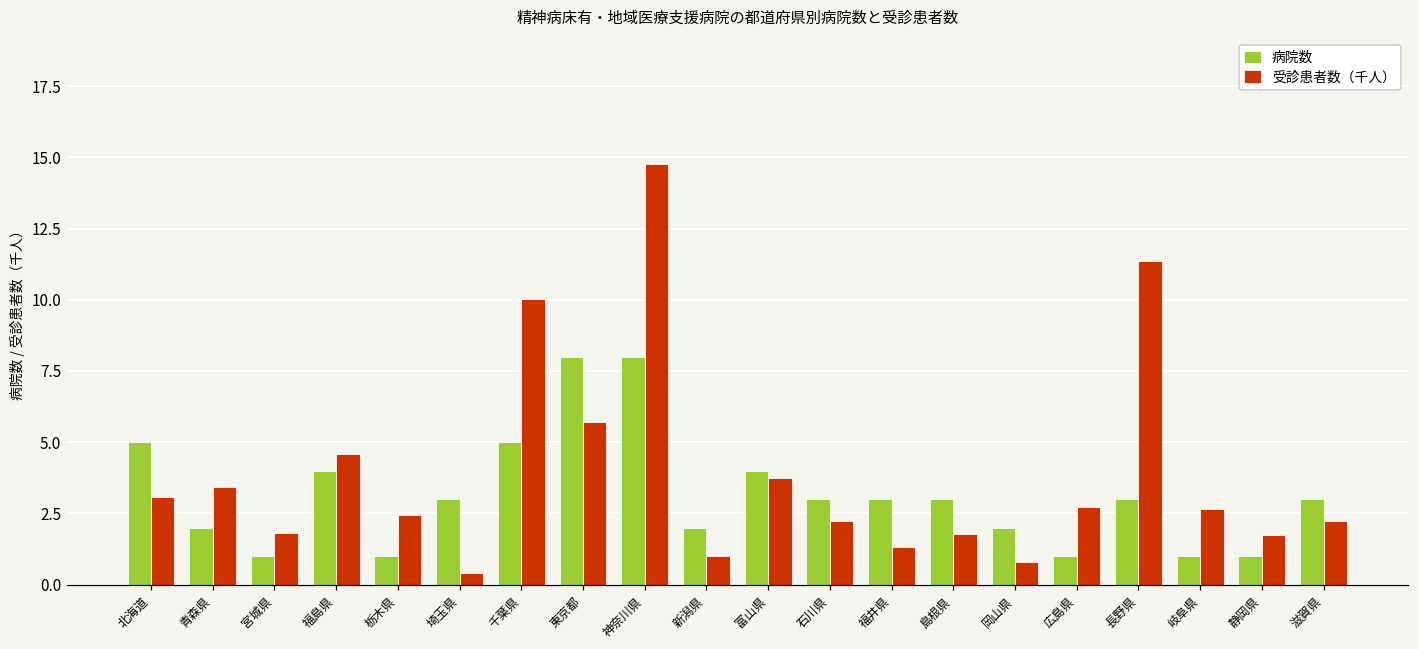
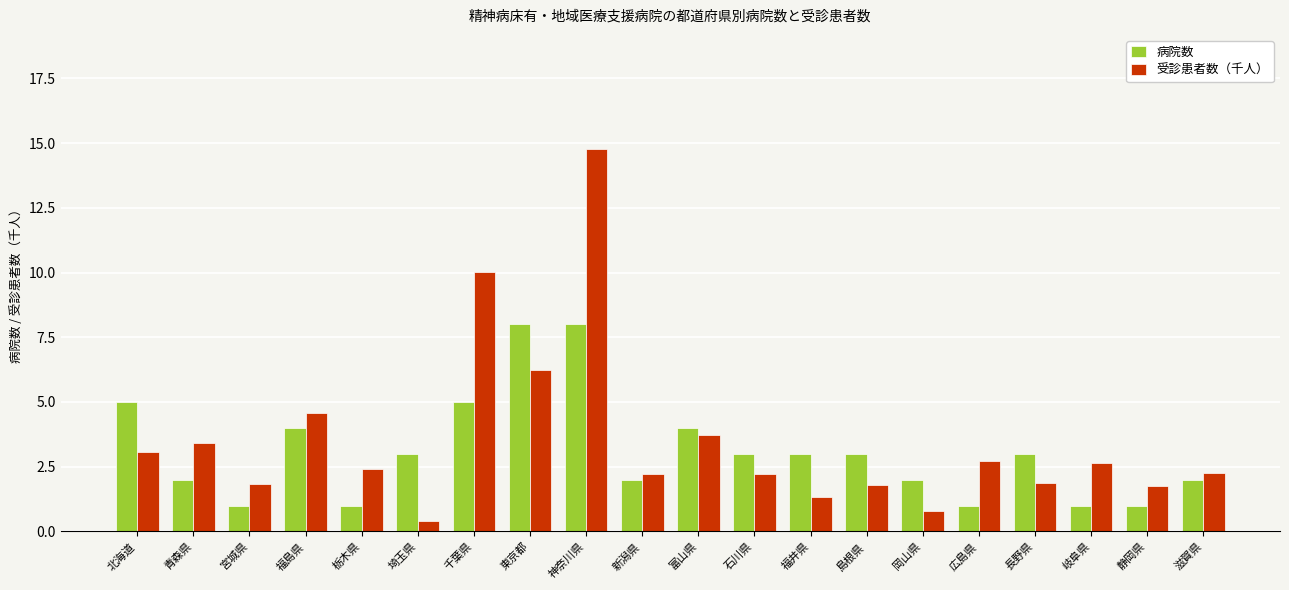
  {
    "病院数": {
      "北海道": 5,
      "青森県": 2,
      "宮城県": 1,
      "福島県": 4,
      "栃木県": 1,
      "埼玉県": 3,
      "千葉県": 5,
      "東京都": 8,
      "神奈川県": 8,
      "新潟県": 2,
      "富山県": 4,
      "石川県": 3,
      "福井県": 3,
      "島根県": 3,
      "岡山県": 2,
      "広島県": 1,
      "長野県": 3,
      "岐阜県": 1,
      "静岡県": 1,
-     "滋賀県": 3
+     "滋賀県": 2
    },
    "受診患者数（千人）": {
      "北海道": 3.1,
      "青森県": 3.4,
      "宮城県": 1.8,
      "福島県": 4.6,
      "栃木県": 2.4,
      "埼玉県": 0.4,
      "千葉県": 10.0,
-     "東京都": 5.7,
+     "東京都": 6.2,
      "神奈川県": 14.8,
-     "新潟県": 1.0,
+     "新潟県": 2.2,
      "富山県": 3.7,
      "石川県": 2.2,
      "福井県": 1.3,
      "島根県": 1.8,
      "岡山県": 0.8,
      "広島県": 2.7,
-     "長野県": 11.3,
+     "長野県": 1.9,
      "岐阜県": 2.6,
      "静岡県": 1.7,
      "滋賀県": 2.2
    }
  }
